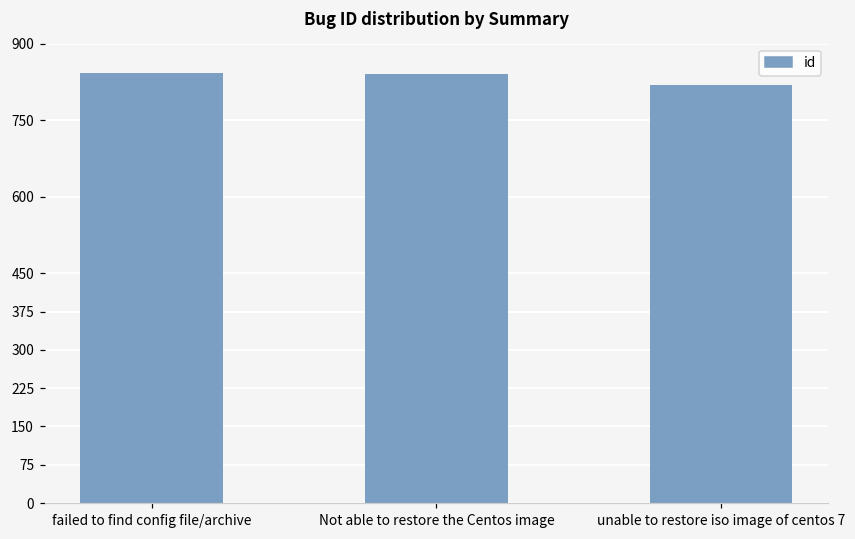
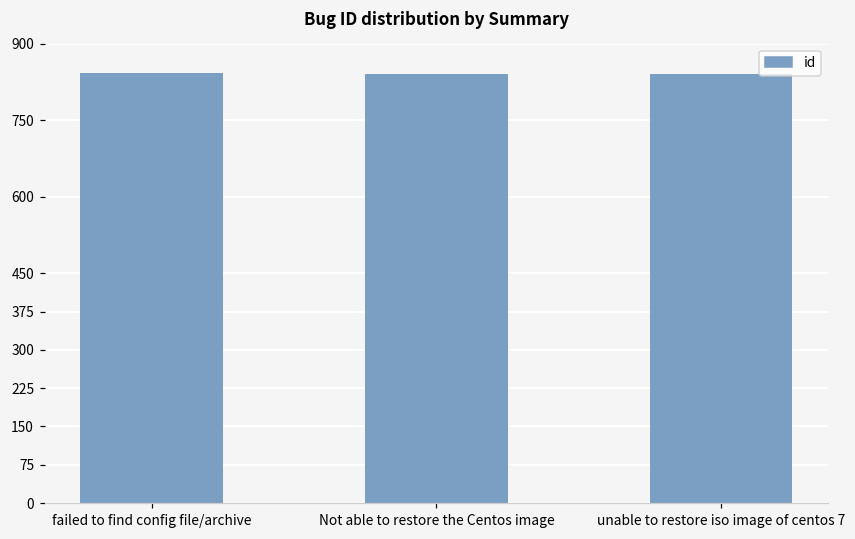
  {
    "failed to find config file/archive": 840,
    "Not able to restore the Centos image": 840,
-   "unable to restore iso image of centos 7": 820
+   "unable to restore iso image of centos 7": 840
  }
